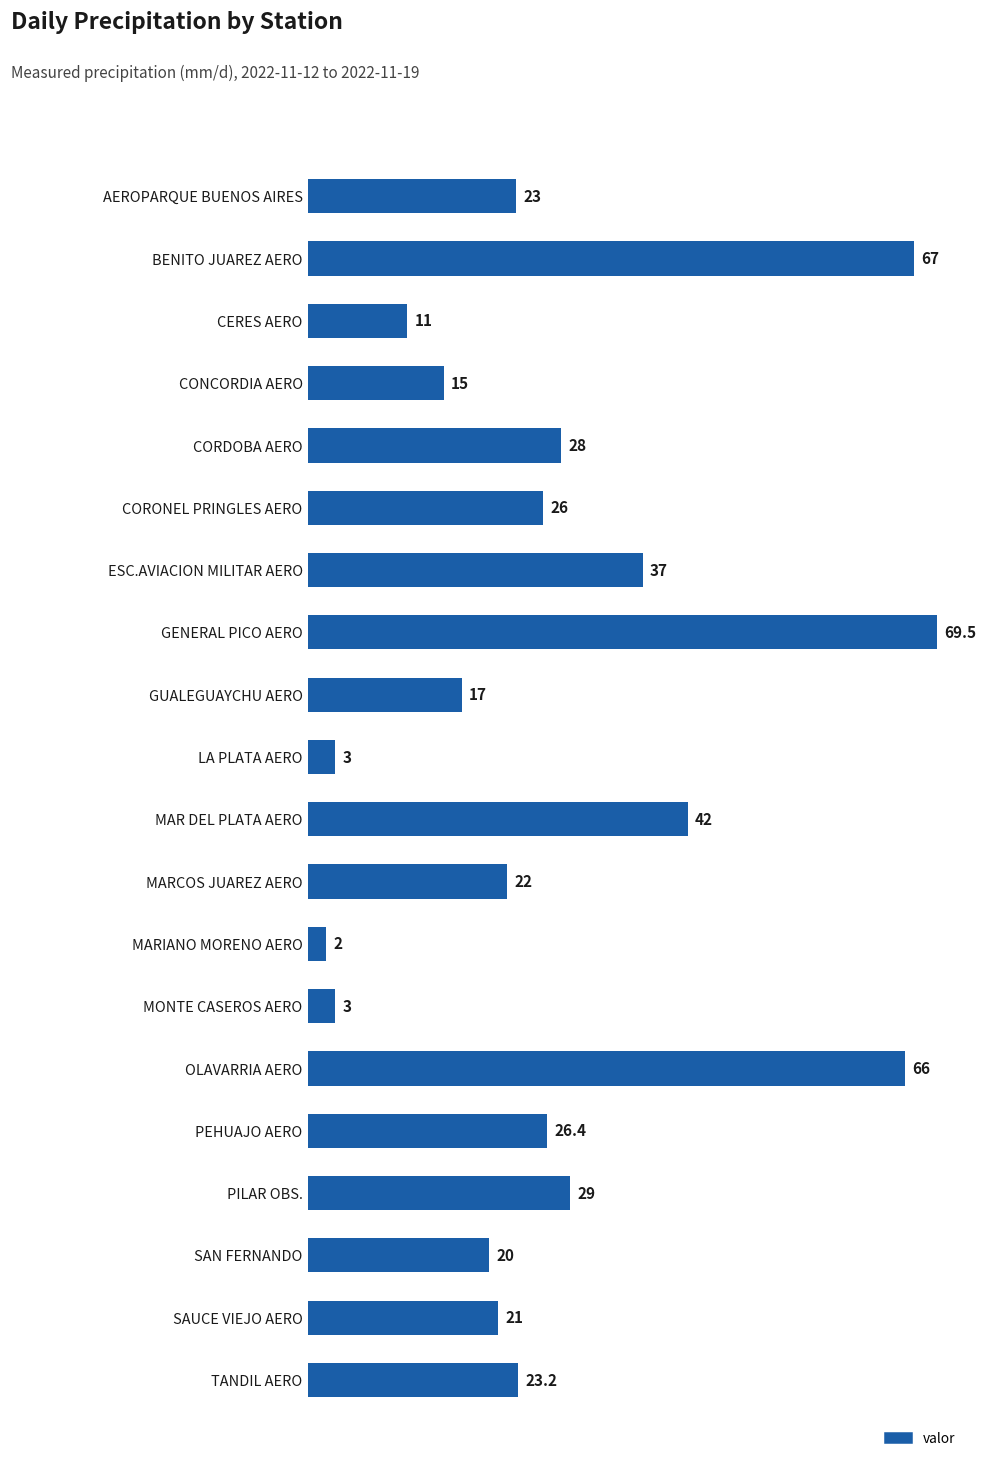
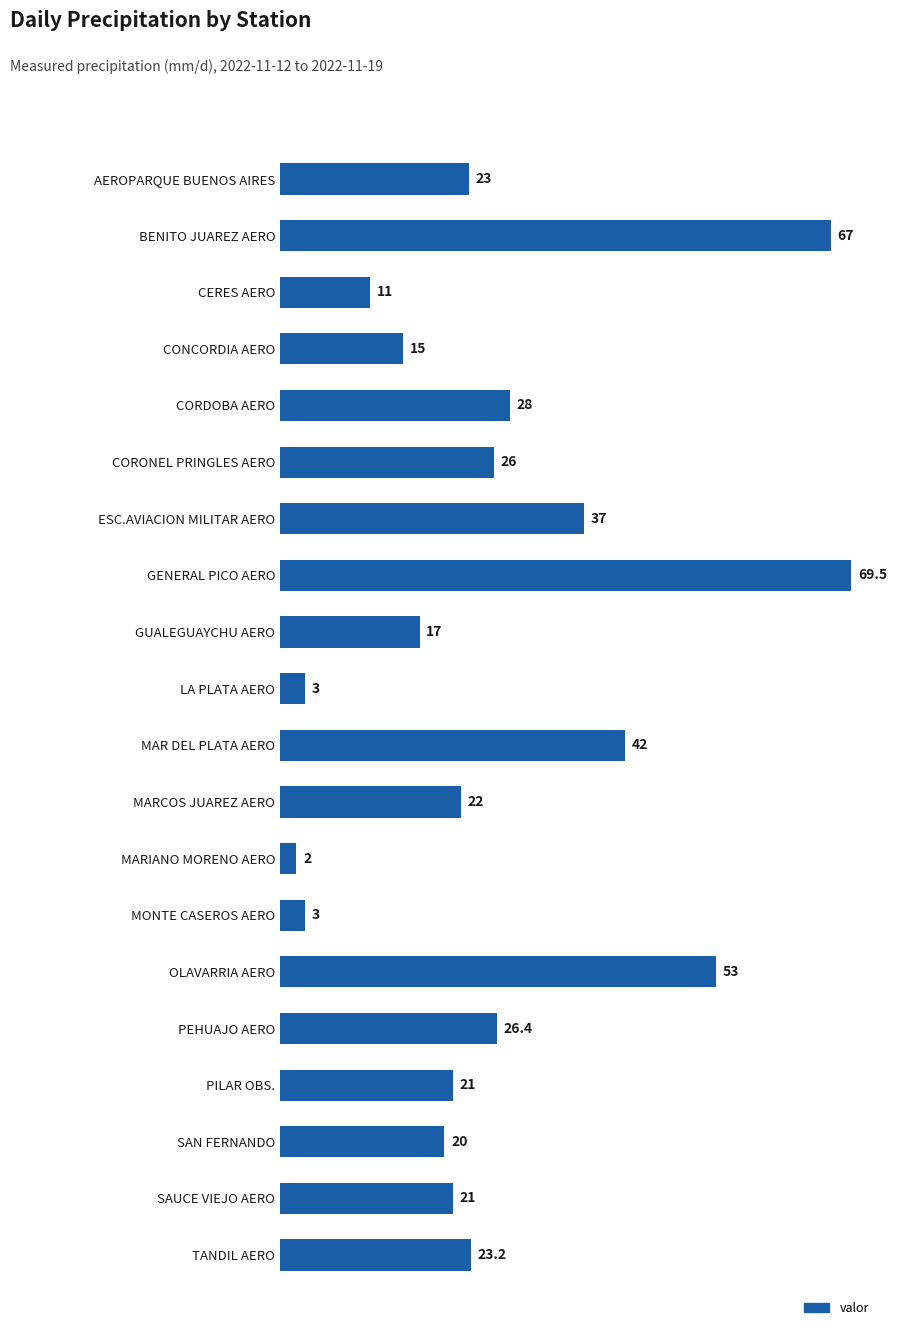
  {
    "AEROPARQUE BUENOS AIRES": 23,
    "BENITO JUAREZ AERO": 67,
    "CERES AERO": 11,
    "CONCORDIA AERO": 15,
    "CORDOBA AERO": 28,
    "CORONEL PRINGLES AERO": 26,
    "ESC.AVIACION MILITAR AERO": 37,
    "GENERAL PICO AERO": 69.5,
    "GUALEGUAYCHU AERO": 17,
    "LA PLATA AERO": 3,
    "MAR DEL PLATA AERO": 42,
    "MARCOS JUAREZ AERO": 22,
    "MARIANO MORENO AERO": 2,
    "MONTE CASEROS AERO": 3,
-   "OLAVARRIA AERO": 66,
+   "OLAVARRIA AERO": 53,
    "PEHUAJO AERO": 26.4,
-   "PILAR OBS.": 29,
+   "PILAR OBS.": 21,
    "SAN FERNANDO": 20,
    "SAUCE VIEJO AERO": 21,
    "TANDIL AERO": 23.2
  }
